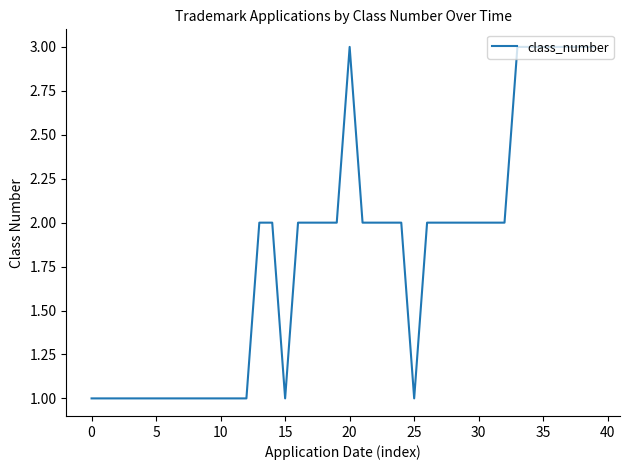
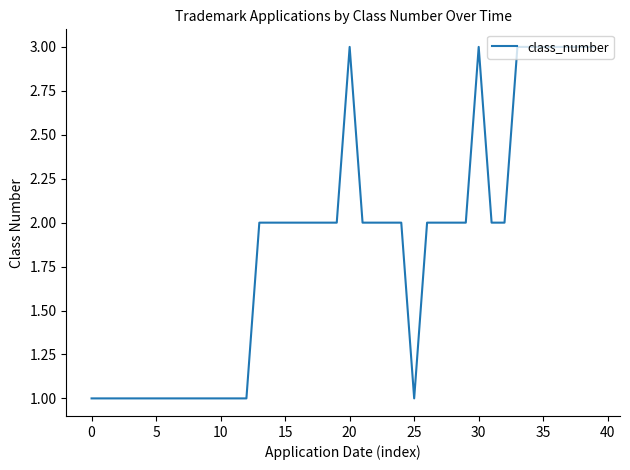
  {
    "0": 1,
    "5": 1,
    "10": 1,
-   "15": 1,
+   "15": 2,
    "20": 3,
    "25": 1,
-   "30": 2
+   "30": 3
  }
